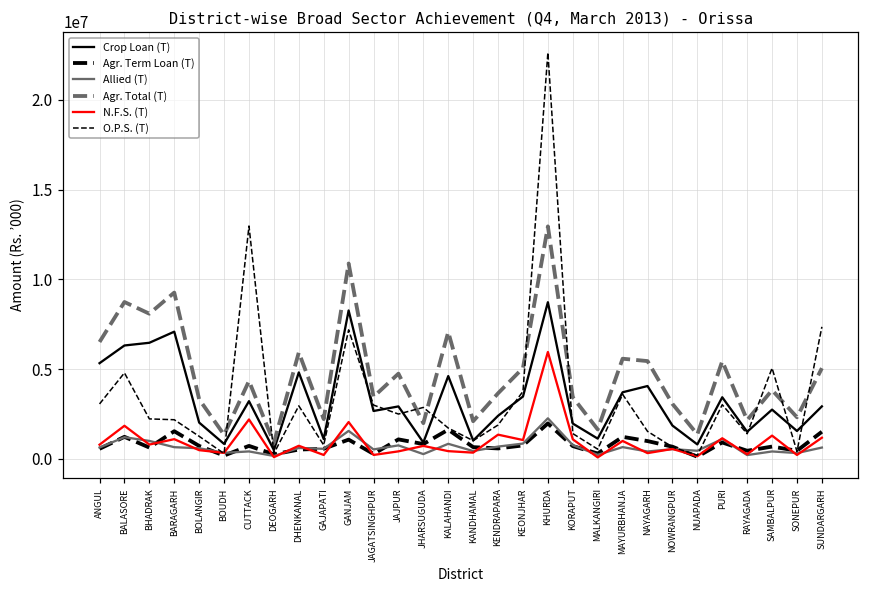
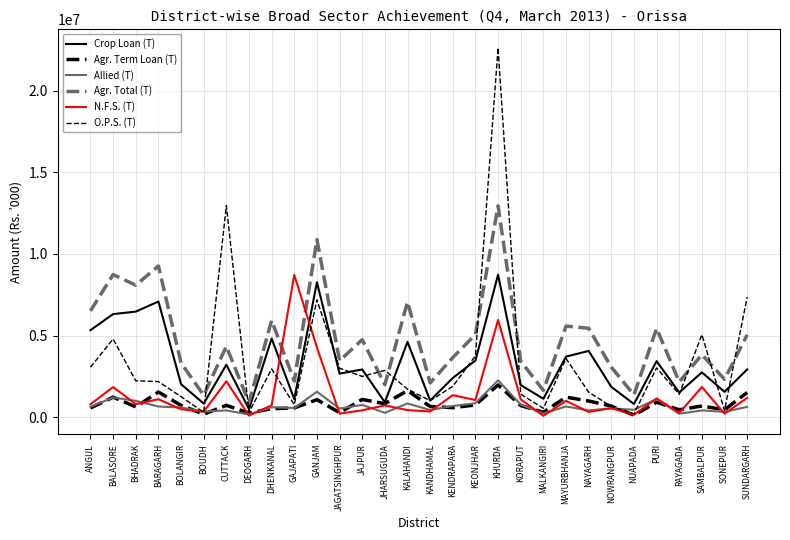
  {
    "N.F.S. (T)": {
      "BALASORE": 1800000,
      "BHADRAK": 800000,
      "BARAGARH": 1100000,
      "CUTTACK": 2200000,
-     "GAJAPATI": 200000,
-     "GANJAM": 2000000,
+     "GAJAPATI": 8700000,
+     "GANJAM": 4300000,
      "JAJPUR": 400000,
      "KALAHANDI": 400000,
      "KENDRAPARA": 1300000,
      "KEONJHAR": 1000000,
      "KHURDA": 6000000,
      "KORAPUT": 1100000,
      "MAYURBHANJA": 1000000,
-     "SAMBALPUR": 1300000,
+     "SAMBALPUR": 1800000,
      "SUNDARGARH": 1200000
    }
  }
